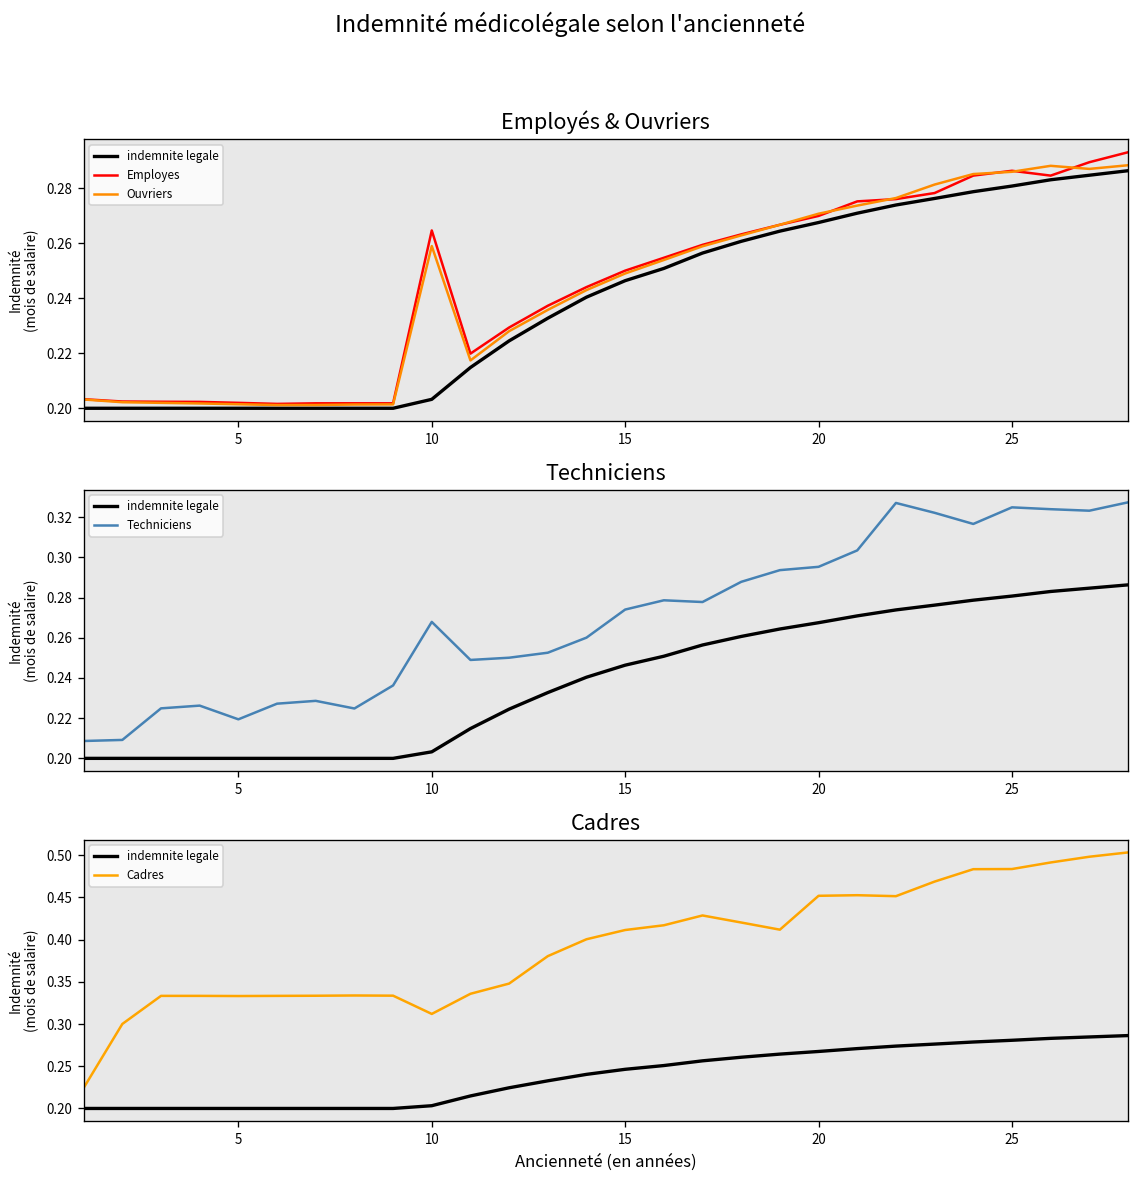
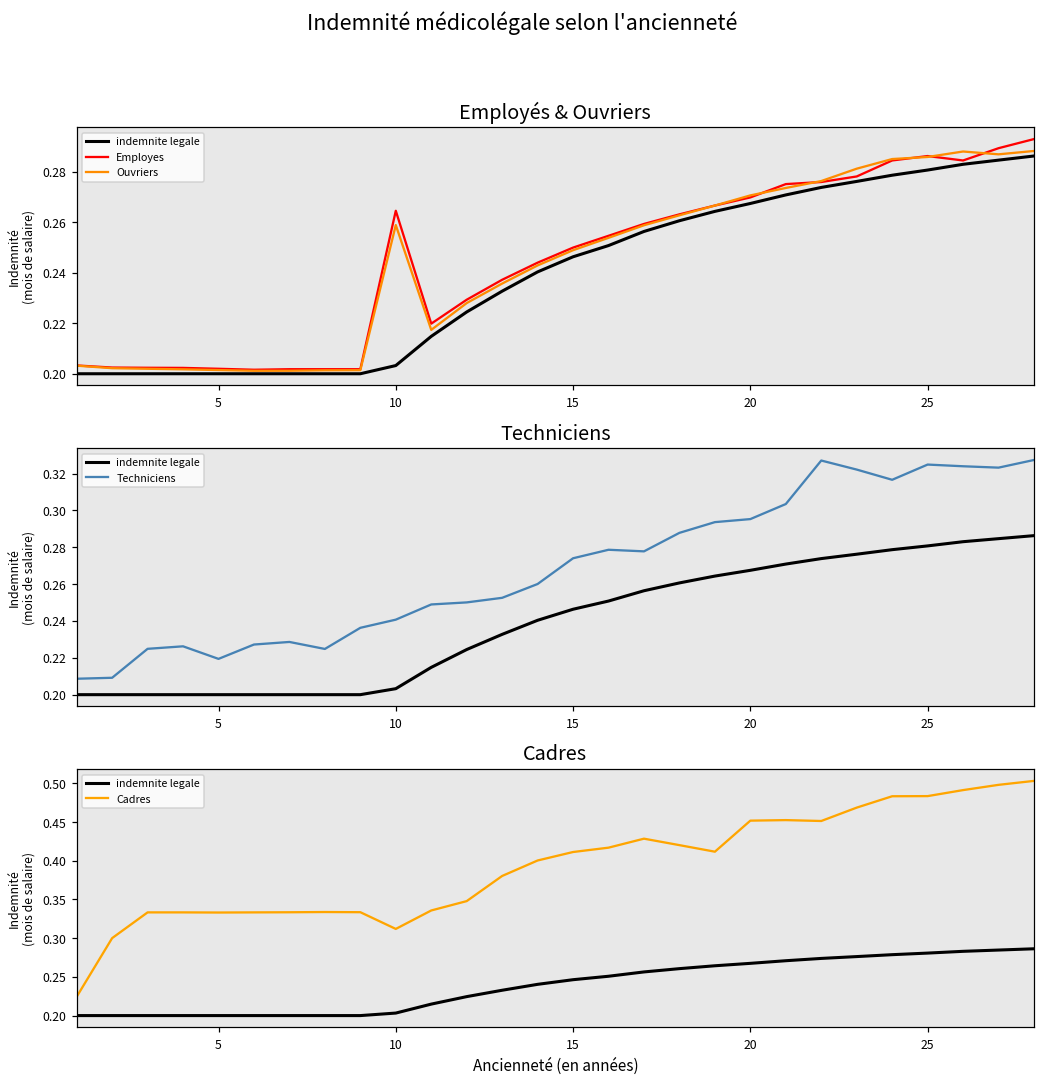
  {
    "Employés & Ouvriers": {
      "indemnite legale": {
        "5": 0.200,
        "10": 0.203,
        "15": 0.246,
        "20": 0.267,
        "25": 0.281
      },
      "Employes": {
        "10": 0.265
      },
      "Ouvriers": {
        "10": 0.259
      }
    },
    "Techniciens": {
      "indemnite legale": {
        "5": 0.200,
        "10": 0.203,
        "15": 0.246,
        "20": 0.267,
        "25": 0.281
      },
      "Techniciens": {
        "5": 0.219,
-       "10": 0.268,
+       "10": 0.241,
        "15": 0.274,
        "20": 0.295,
        "25": 0.325
      }
    },
    "Cadres": {
      "indemnite legale": {
        "5": 0.20,
        "10": 0.20,
        "15": 0.25,
        "20": 0.27,
        "25": 0.28
      },
      "Cadres": {
        "5": 0.33,
        "10": 0.31,
        "15": 0.41,
        "20": 0.45,
        "25": 0.48
      }
    }
  }
